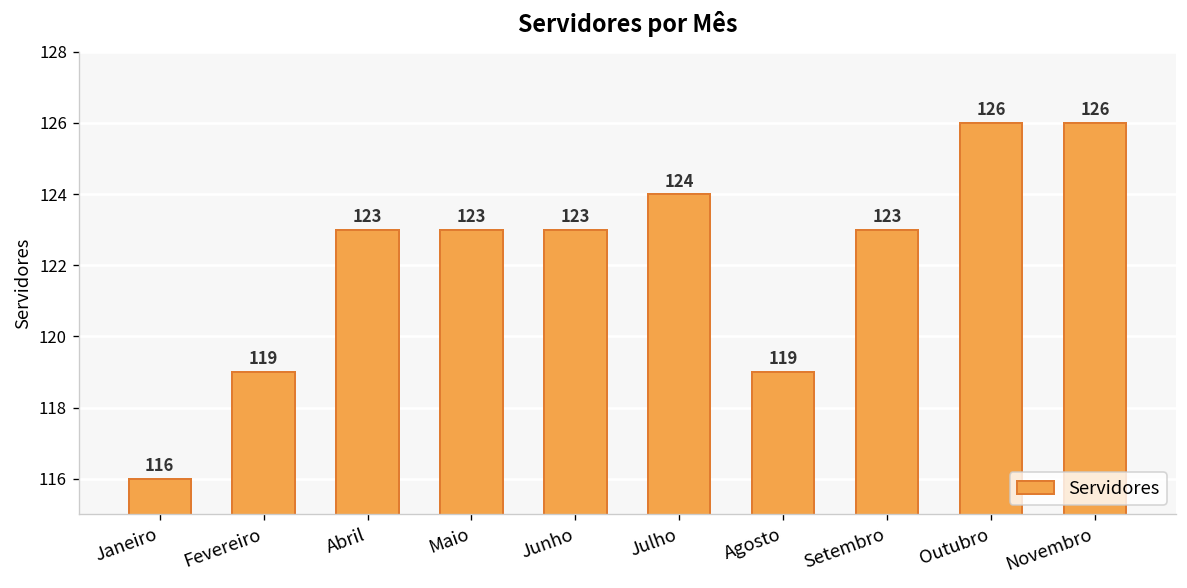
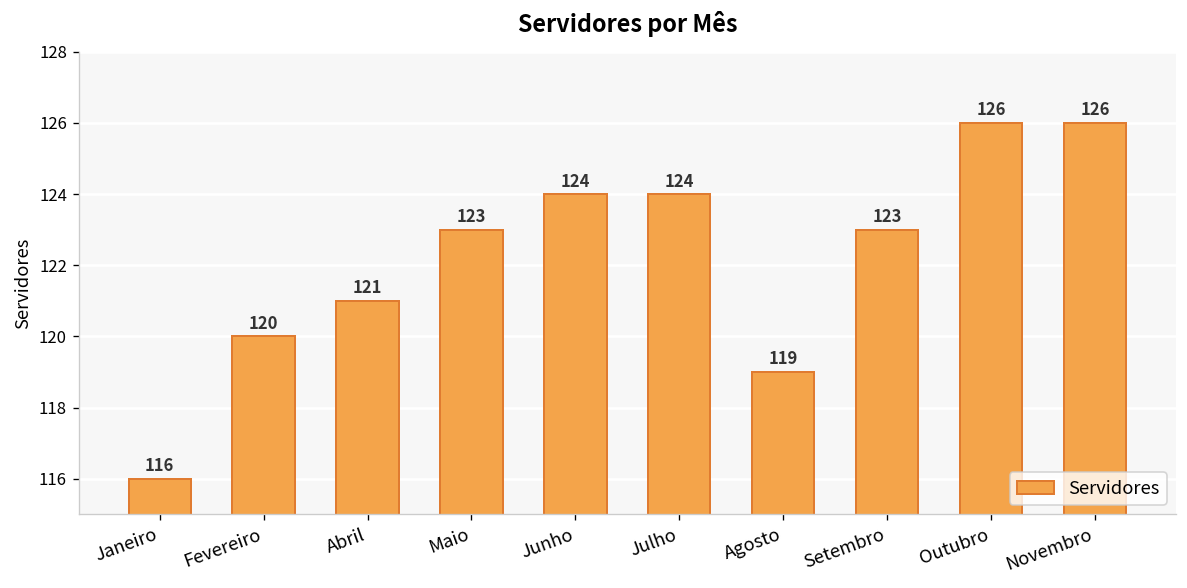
  {
    "Janeiro": 116,
-   "Fevereiro": 119,
-   "Abril": 123,
+   "Fevereiro": 120,
+   "Abril": 121,
    "Maio": 123,
-   "Junho": 123,
+   "Junho": 124,
    "Julho": 124,
    "Agosto": 119,
    "Setembro": 123,
    "Outubro": 126,
    "Novembro": 126
  }
